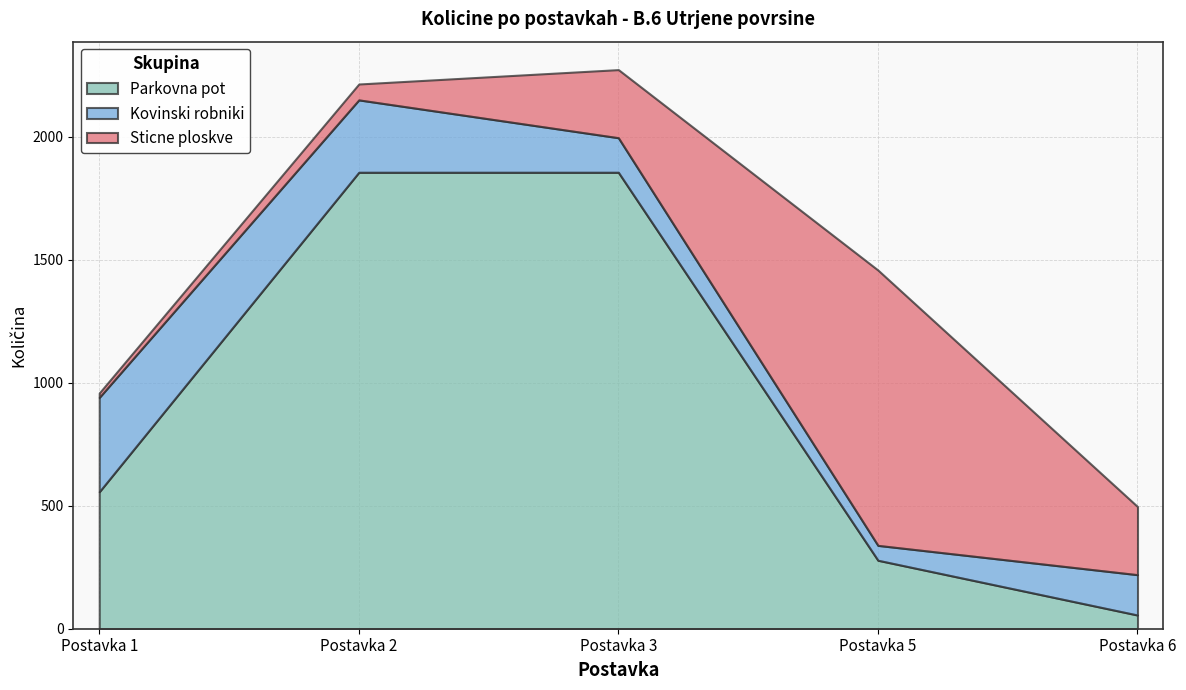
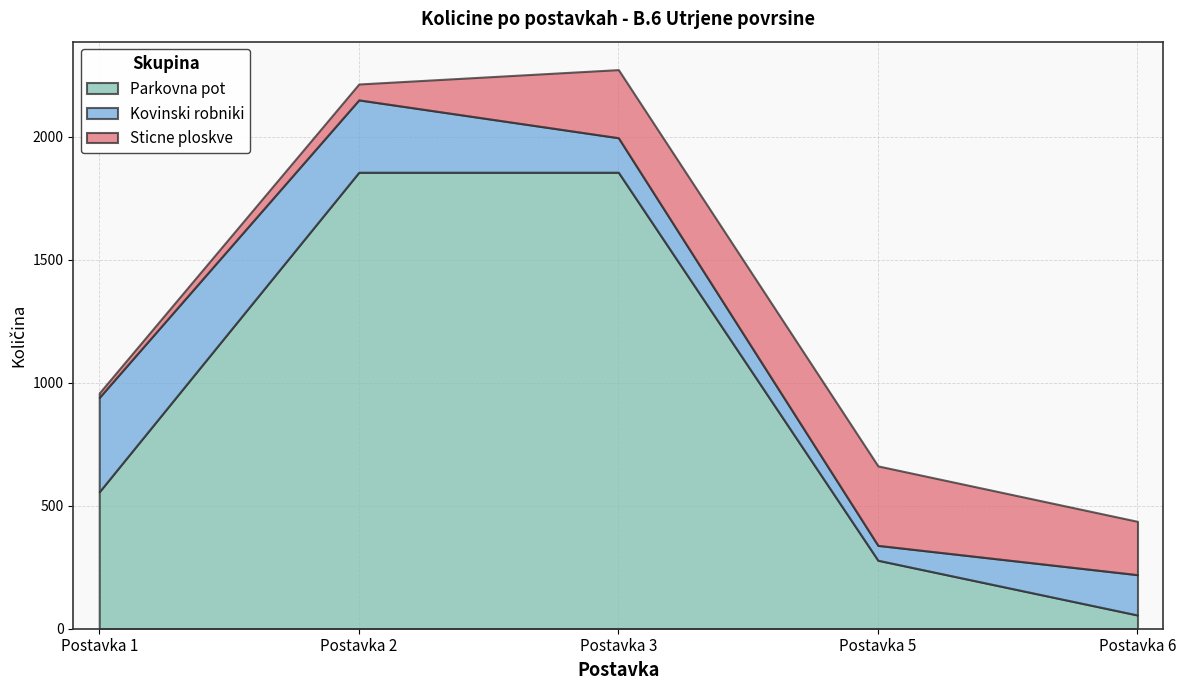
  {
    "Sticne ploskve": {
      "Postavka 1": 20,
      "Postavka 2": 60,
      "Postavka 3": 280,
-     "Postavka 5": 1120,
-     "Postavka 6": 280
+     "Postavka 5": 320,
+     "Postavka 6": 220
    }
  }
